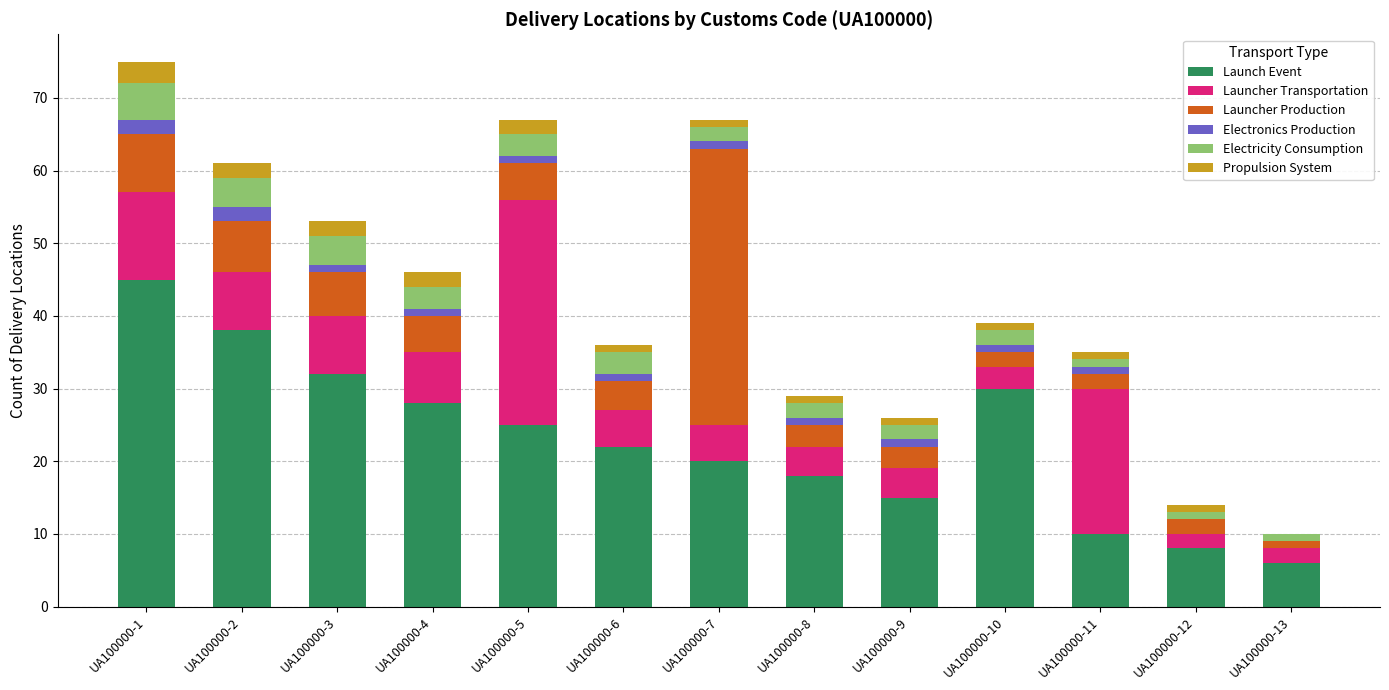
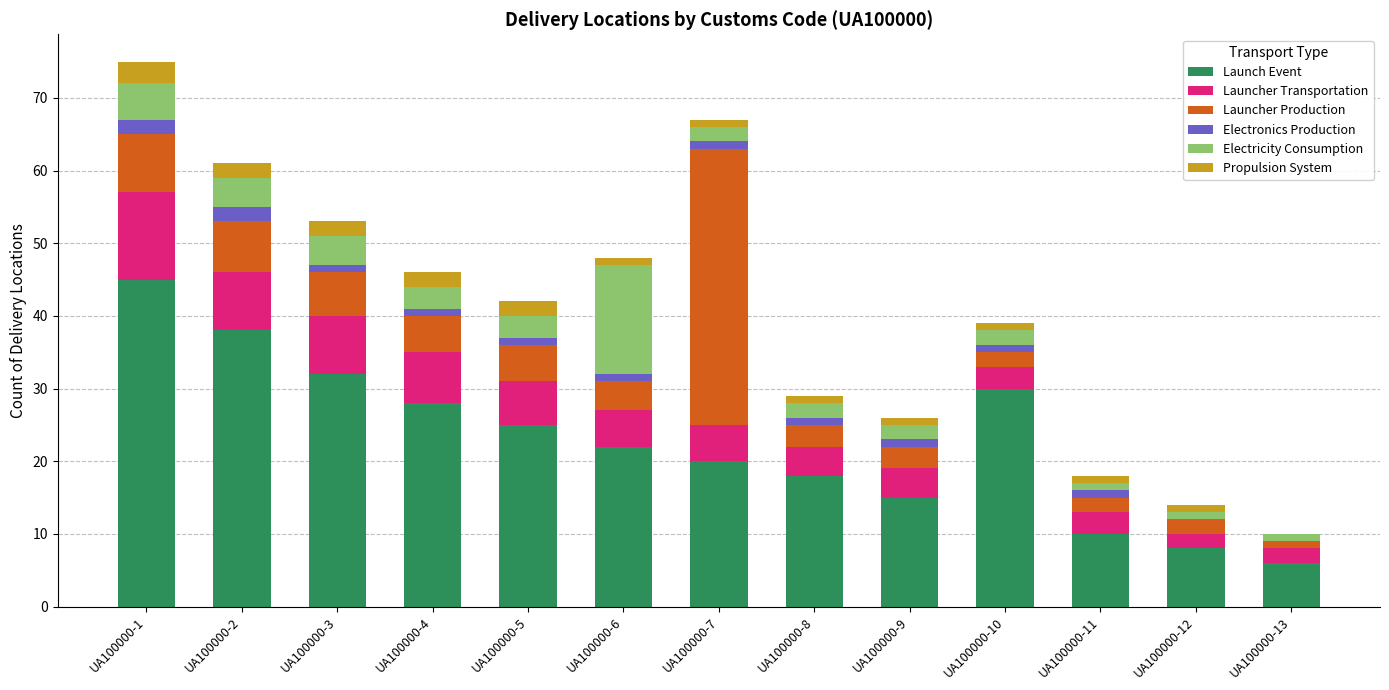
  {
    "Launch Event": {
      "UA100000-1": 45,
      "UA100000-2": 38,
      "UA100000-3": 32,
      "UA100000-4": 28,
      "UA100000-5": 25,
      "UA100000-6": 22,
      "UA100000-7": 20,
      "UA100000-8": 18,
      "UA100000-9": 15,
      "UA100000-10": 30,
      "UA100000-11": 10,
      "UA100000-12": 8,
      "UA100000-13": 6
    },
    "Launcher Transportation": {
      "UA100000-1": 12,
      "UA100000-2": 8,
      "UA100000-3": 8,
      "UA100000-4": 7,
-     "UA100000-5": 31,
+     "UA100000-5": 6,
      "UA100000-6": 5,
      "UA100000-7": 5,
      "UA100000-8": 4,
      "UA100000-9": 4,
      "UA100000-10": 3,
-     "UA100000-11": 20,
+     "UA100000-11": 3,
      "UA100000-12": 2,
      "UA100000-13": 2
    },
    "Launcher Production": {
      "UA100000-1": 8,
      "UA100000-2": 7,
      "UA100000-3": 6,
      "UA100000-4": 5,
      "UA100000-5": 5,
      "UA100000-6": 4,
      "UA100000-7": 38,
      "UA100000-8": 3,
      "UA100000-9": 3,
      "UA100000-10": 2,
      "UA100000-11": 2,
      "UA100000-12": 2,
      "UA100000-13": 1
    },
    "Electronics Production": {
      "UA100000-1": 2,
      "UA100000-2": 2,
      "UA100000-3": 1,
      "UA100000-4": 1,
      "UA100000-5": 1,
      "UA100000-6": 1,
      "UA100000-7": 1,
      "UA100000-8": 1,
      "UA100000-9": 1,
      "UA100000-10": 1,
      "UA100000-11": 1,
      "UA100000-12": 0,
      "UA100000-13": 0
    },
    "Electricity Consumption": {
      "UA100000-1": 5,
      "UA100000-2": 4,
      "UA100000-3": 4,
      "UA100000-4": 3,
      "UA100000-5": 3,
-     "UA100000-6": 3,
+     "UA100000-6": 15,
      "UA100000-7": 2,
      "UA100000-8": 2,
      "UA100000-9": 2,
      "UA100000-10": 2,
      "UA100000-11": 1,
      "UA100000-12": 1,
      "UA100000-13": 1
    },
    "Propulsion System": {
      "UA100000-1": 3,
      "UA100000-2": 2,
      "UA100000-3": 2,
      "UA100000-4": 2,
      "UA100000-5": 2,
      "UA100000-6": 1,
      "UA100000-7": 1,
      "UA100000-8": 1,
      "UA100000-9": 1,
      "UA100000-10": 1,
      "UA100000-11": 1,
      "UA100000-12": 1,
      "UA100000-13": 0
    }
  }
